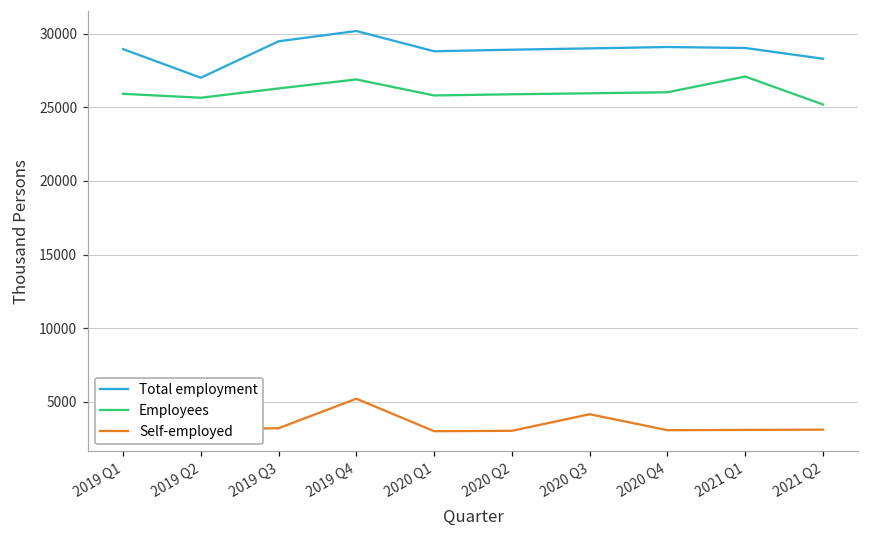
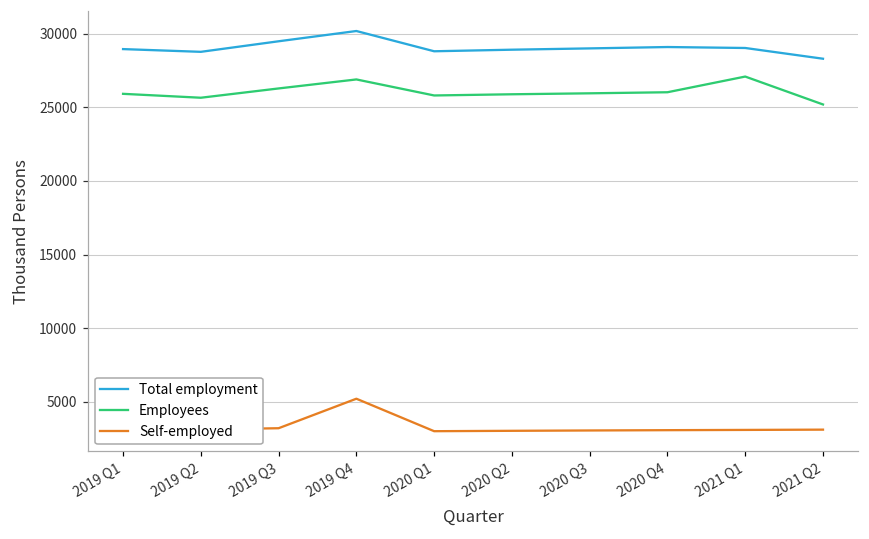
  {
    "Total employment": {
      "2019 Q1": 29000,
-     "2019 Q2": 27000,
+     "2019 Q2": 28800,
      "2019 Q3": 29500,
      "2019 Q4": 30200,
      "2020 Q1": 28800,
      "2020 Q2": 28900,
      "2020 Q3": 29000,
      "2020 Q4": 29100,
      "2021 Q1": 29000,
      "2021 Q2": 28300
    },
    "Employees": {
      "2019 Q1": 25900,
      "2019 Q2": 25700,
      "2019 Q3": 26300,
      "2019 Q4": 26900,
      "2020 Q1": 25800,
      "2020 Q2": 25900,
      "2020 Q3": 26000,
      "2020 Q4": 26000,
      "2021 Q1": 27100,
      "2021 Q2": 25200
    },
    "Self-employed": {
      "2019 Q3": 3200,
      "2019 Q4": 5200,
      "2020 Q1": 3000,
      "2020 Q2": 3000,
-     "2020 Q3": 4200,
+     "2020 Q3": 3100,
      "2020 Q4": 3100,
      "2021 Q1": 3100,
      "2021 Q2": 3100
    }
  }
